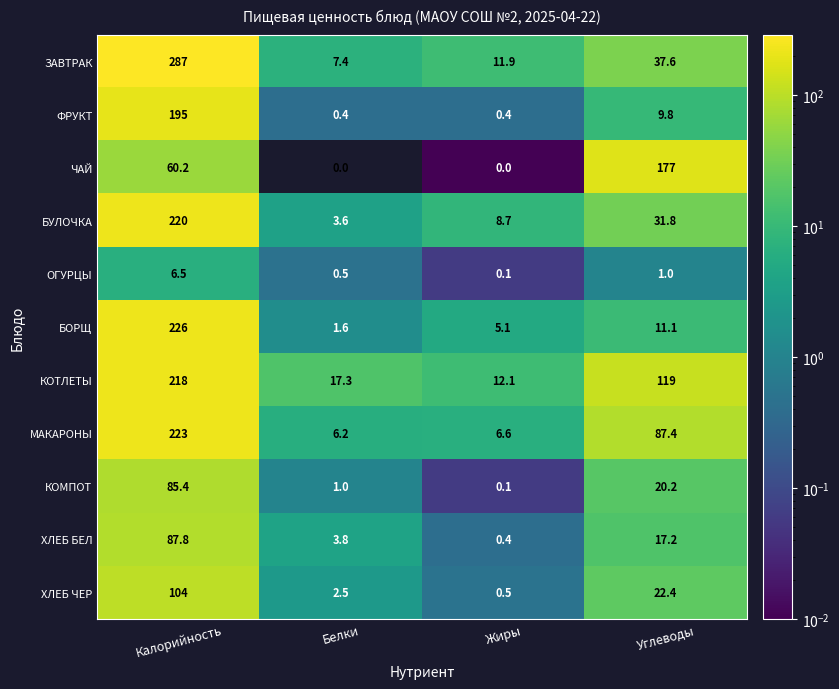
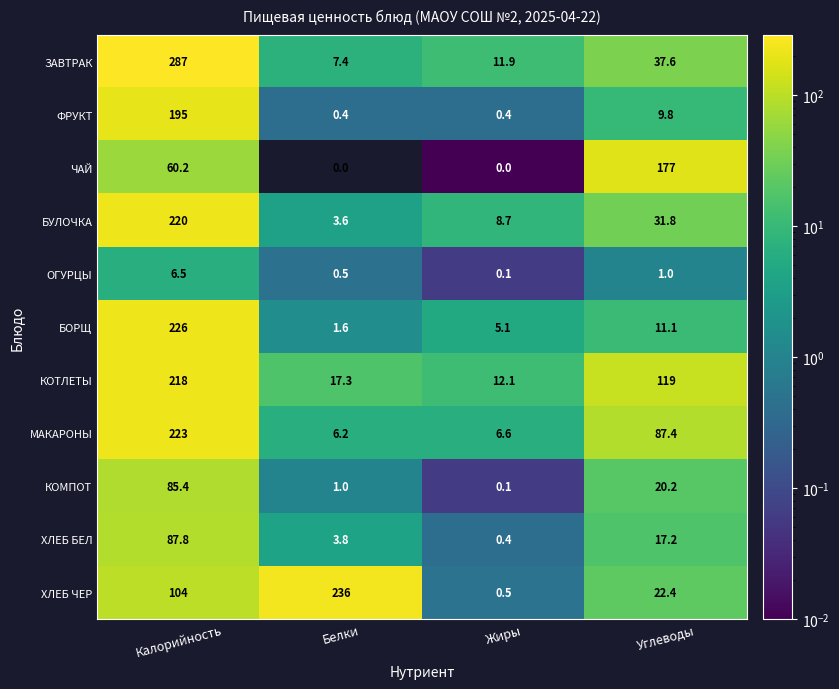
  {
    "ЗАВТРАК": {
      "Калорийность": 287,
      "Белки": 7.4,
      "Жиры": 11.9,
      "Углеводы": 37.6
    },
    "ФРУКТ": {
      "Калорийность": 195,
      "Белки": 0.4,
      "Жиры": 0.4,
      "Углеводы": 9.8
    },
    "ЧАЙ": {
      "Калорийность": 60.2,
      "Жиры": 0.0,
      "Углеводы": 177
    },
    "БУЛОЧКА": {
      "Калорийность": 220,
      "Белки": 3.6,
      "Жиры": 8.7,
      "Углеводы": 31.8
    },
    "ОГУРЦЫ": {
      "Калорийность": 6.5,
      "Белки": 0.5,
      "Жиры": 0.1,
      "Углеводы": 1.0
    },
    "БОРЩ": {
      "Калорийность": 226,
      "Белки": 1.6,
      "Жиры": 5.1,
      "Углеводы": 11.1
    },
    "КОТЛЕТЫ": {
      "Калорийность": 218,
      "Белки": 17.3,
      "Жиры": 12.1,
      "Углеводы": 119
    },
    "МАКАРОНЫ": {
      "Калорийность": 223,
      "Белки": 6.2,
      "Жиры": 6.6,
      "Углеводы": 87.4
    },
    "КОМПОТ": {
      "Калорийность": 85.4,
      "Белки": 1.0,
      "Жиры": 0.1,
      "Углеводы": 20.2
    },
    "ХЛЕБ БЕЛ": {
      "Калорийность": 87.8,
      "Белки": 3.8,
      "Жиры": 0.4,
      "Углеводы": 17.2
    },
    "ХЛЕБ ЧЕР": {
      "Калорийность": 104,
-     "Белки": 2.5,
+     "Белки": 236,
      "Жиры": 0.5,
      "Углеводы": 22.4
    }
  }
